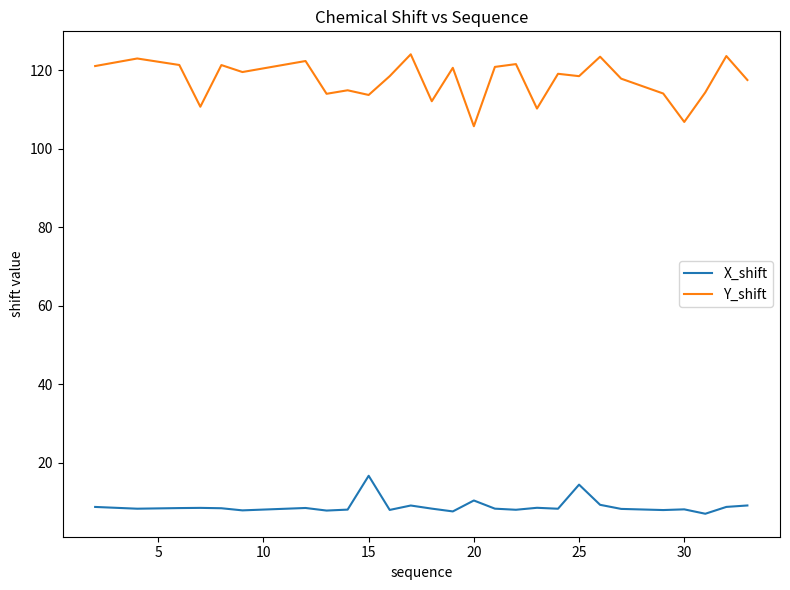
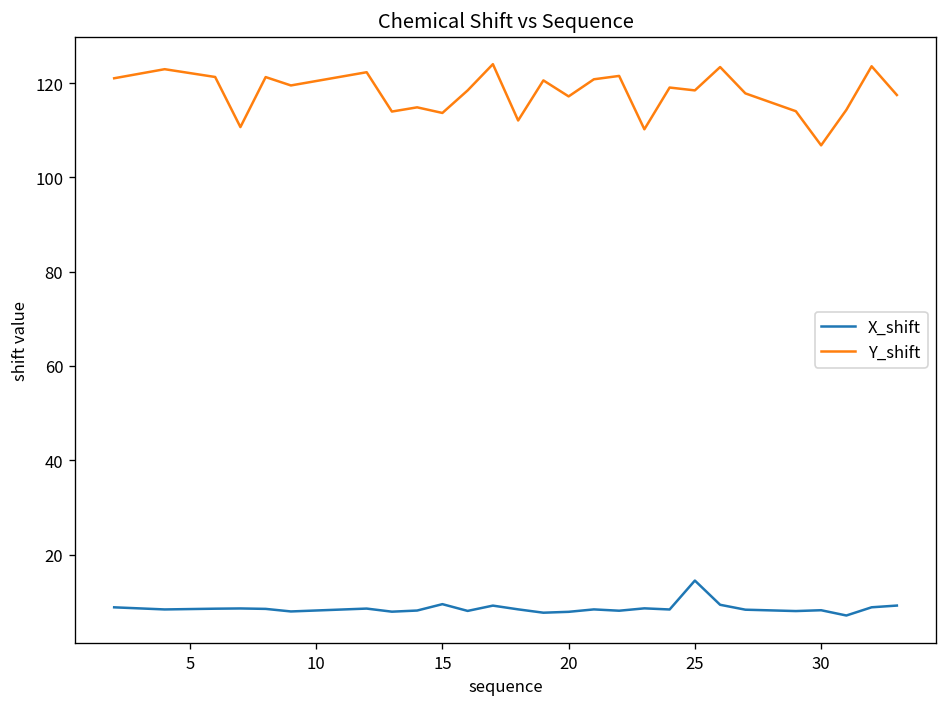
  {
    "X_shift": {
-     "15": 17,
-     "20": 10,
+     "15": 9,
+     "20": 8,
      "25": 14,
      "30": 8
    },
    "Y_shift": {
      "15": 114,
-     "20": 106,
+     "20": 117,
      "25": 118,
      "30": 107
    }
  }
